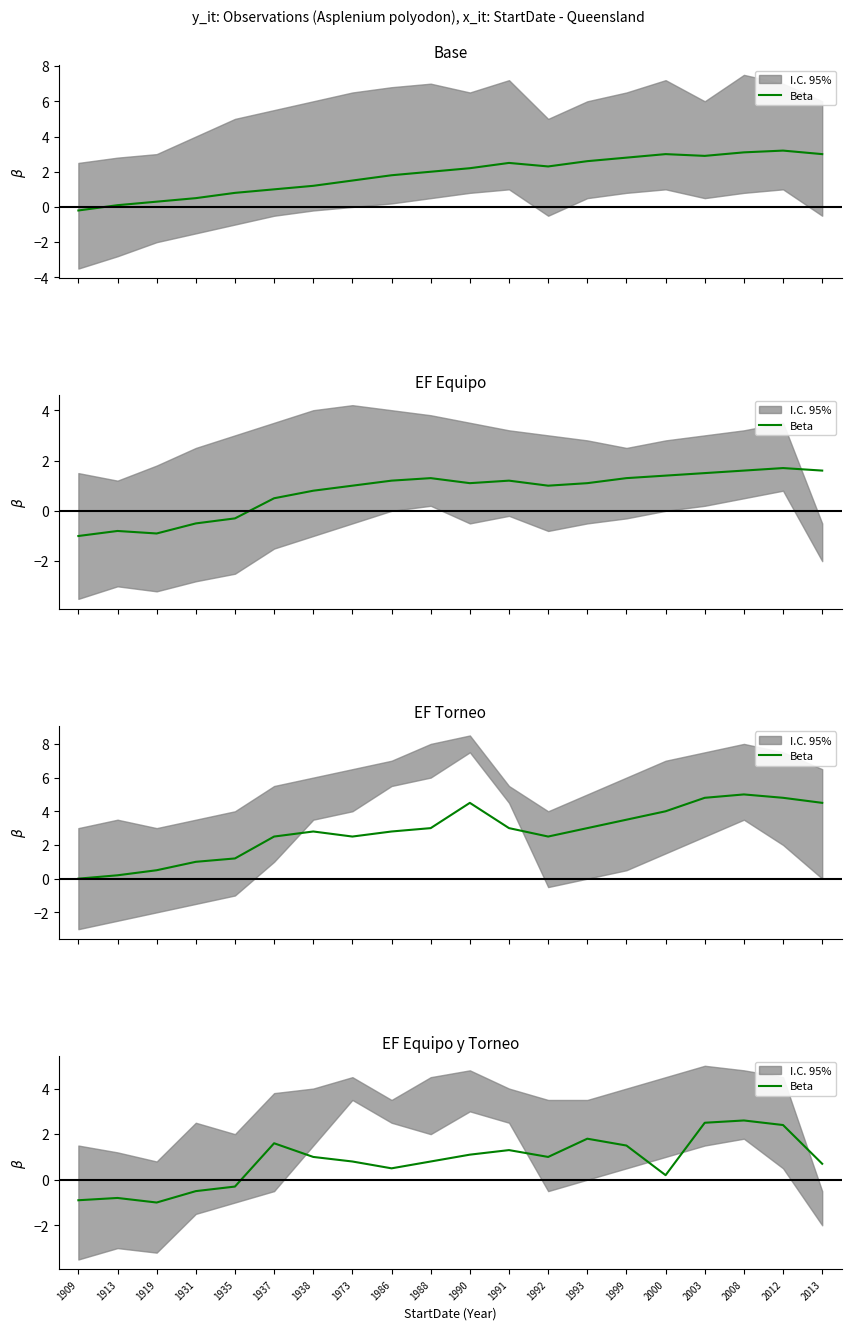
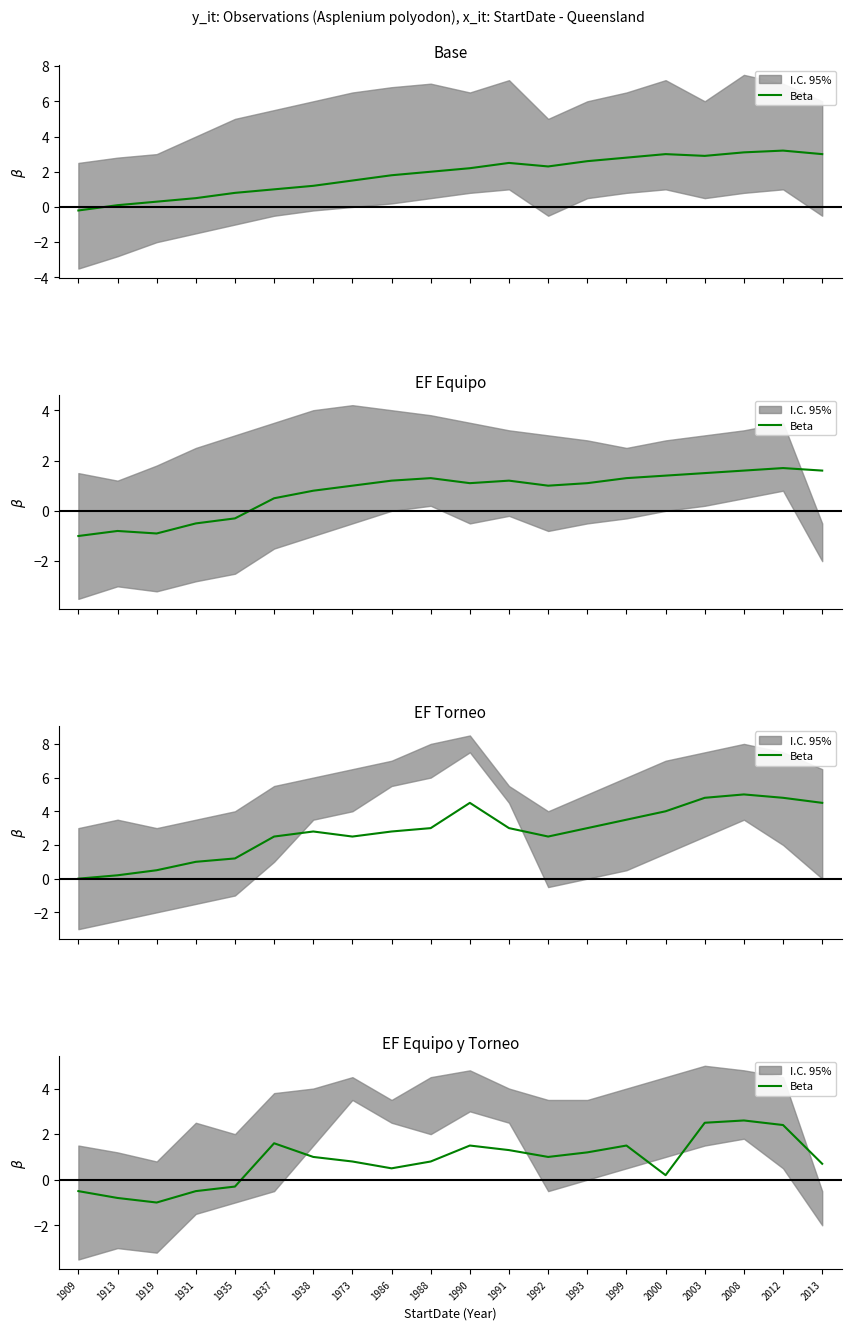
  {
    "EF Equipo y Torneo": {
      "Beta": {
-       "1909": -0.9,
+       "1909": -0.5,
        "1913": -0.8,
        "1919": -1.0,
        "1931": -0.5,
        "1935": -0.3,
        "1937": 1.6,
        "1938": 1.0,
        "1973": 0.8,
        "1986": 0.5,
        "1988": 0.8,
-       "1990": 1.1,
+       "1990": 1.5,
        "1991": 1.3,
        "1992": 1.0,
-       "1993": 1.8,
+       "1993": 1.2,
        "1999": 1.5,
        "2000": 0.2,
        "2003": 2.5,
        "2008": 2.6,
        "2012": 2.4,
        "2013": 0.7
      }
    }
  }
